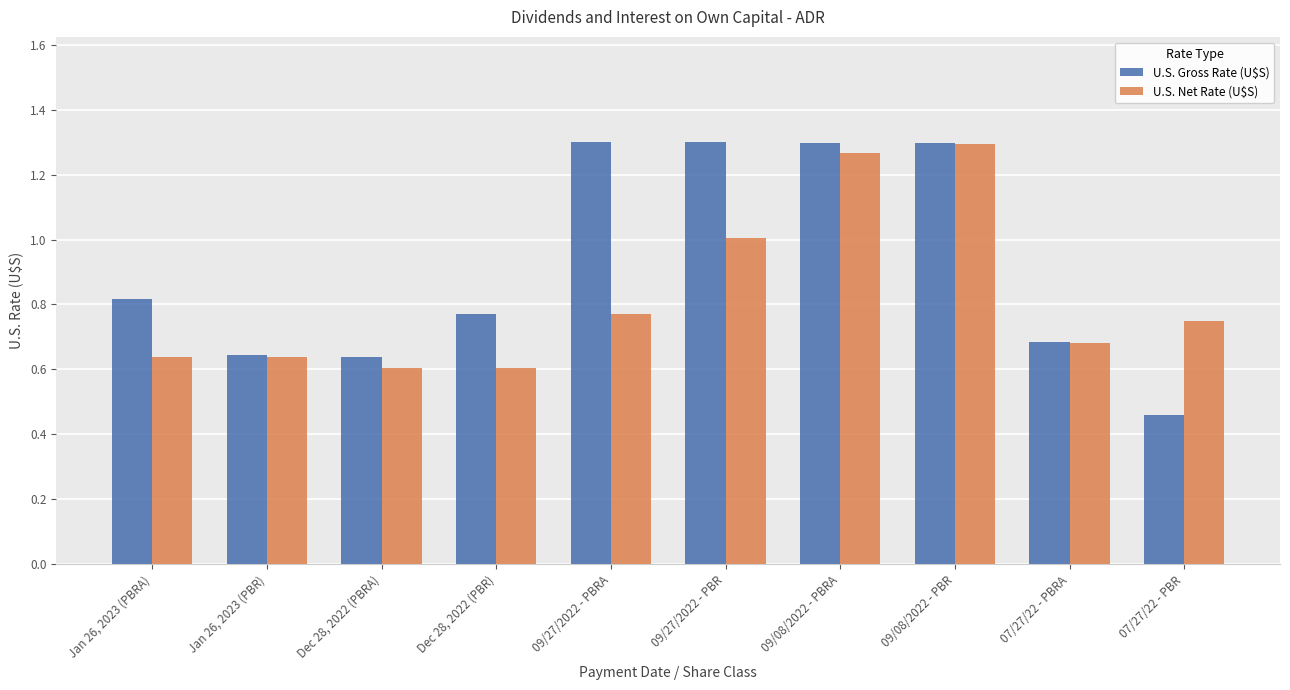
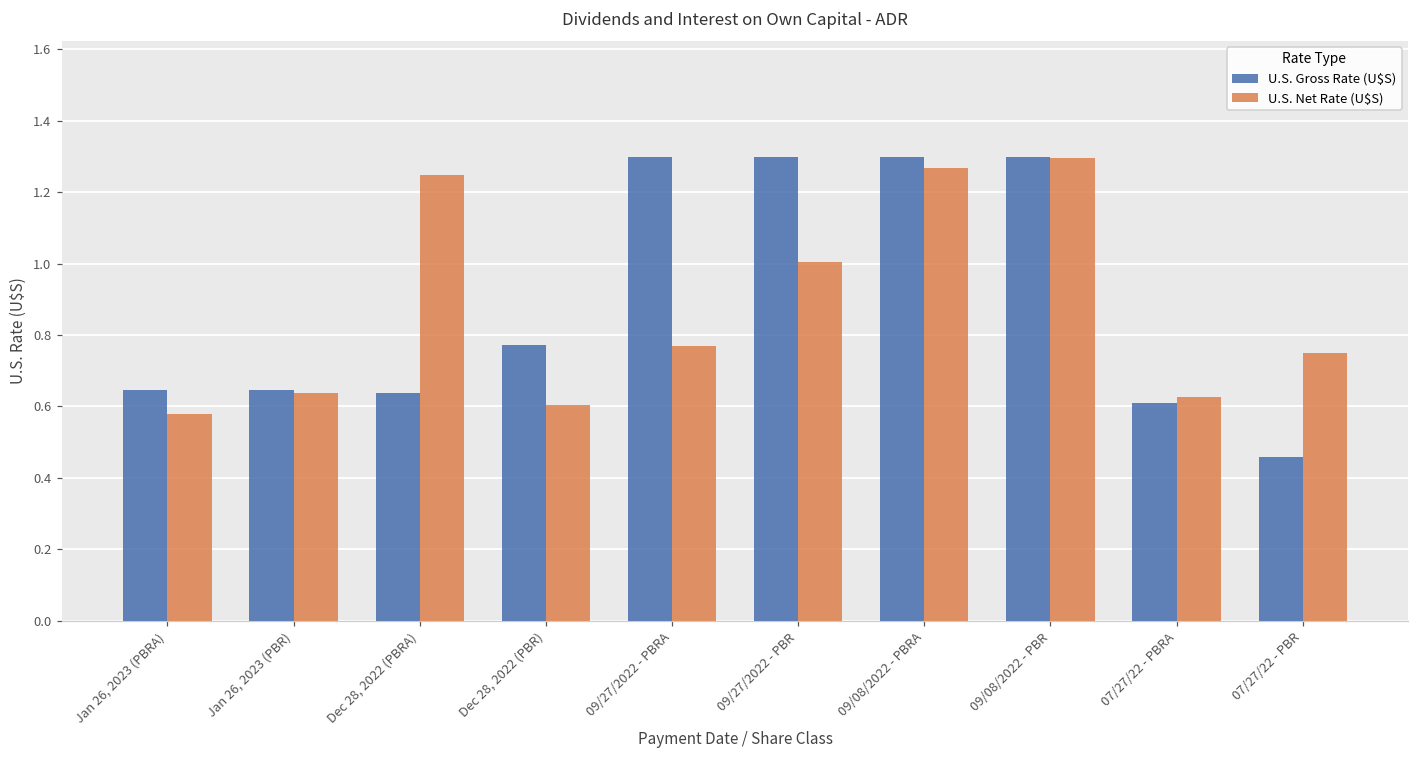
  {
    "U.S. Gross Rate (U$S)": {
-     "Jan 26, 2023 (PBRA)": 0.82,
+     "Jan 26, 2023 (PBRA)": 0.65,
      "Jan 26, 2023 (PBR)": 0.65,
      "Dec 28, 2022 (PBRA)": 0.64,
      "Dec 28, 2022 (PBR)": 0.77,
      "09/27/2022 - PBRA": 1.30,
      "09/27/2022 - PBR": 1.30,
      "09/08/2022 - PBRA": 1.30,
      "09/08/2022 - PBR": 1.30,
-     "07/27/22 - PBRA": 0.68,
+     "07/27/22 - PBRA": 0.61,
      "07/27/22 - PBR": 0.46
    },
    "U.S. Net Rate (U$S)": {
-     "Jan 26, 2023 (PBRA)": 0.64,
+     "Jan 26, 2023 (PBRA)": 0.58,
      "Jan 26, 2023 (PBR)": 0.64,
-     "Dec 28, 2022 (PBRA)": 0.60,
+     "Dec 28, 2022 (PBRA)": 1.25,
      "Dec 28, 2022 (PBR)": 0.60,
      "09/27/2022 - PBRA": 0.77,
      "09/27/2022 - PBR": 1.00,
      "09/08/2022 - PBRA": 1.27,
      "09/08/2022 - PBR": 1.29,
-     "07/27/22 - PBRA": 0.68,
+     "07/27/22 - PBRA": 0.63,
      "07/27/22 - PBR": 0.75
    }
  }
